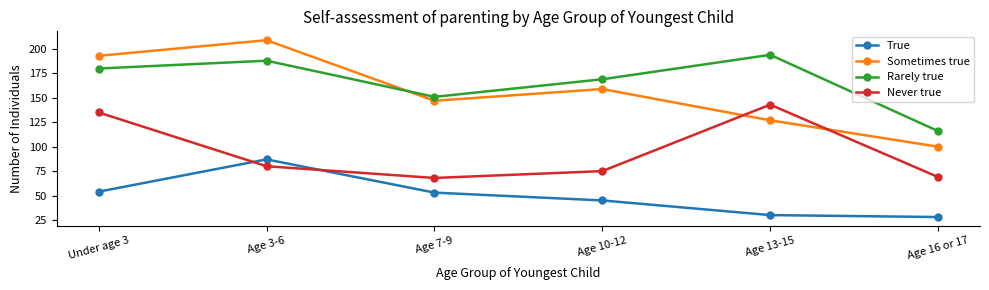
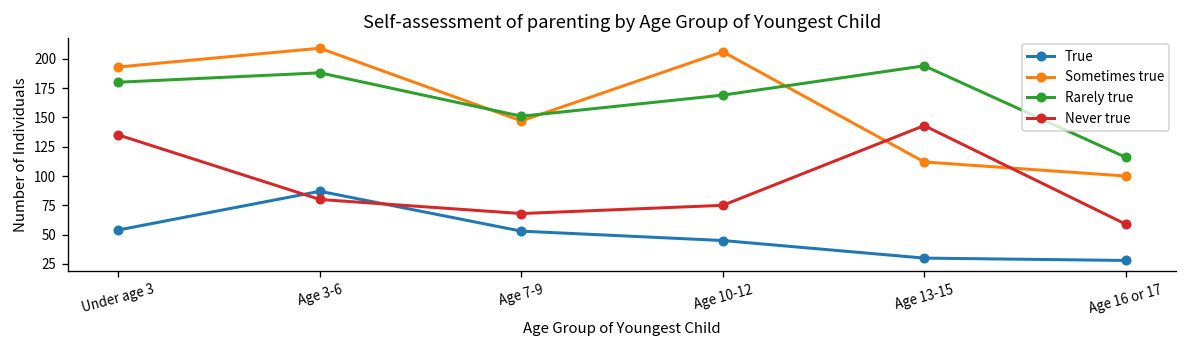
  {
    "True": {
      "Under age 3": 50,
      "Age 3-6": 90,
      "Age 7-9": 50,
      "Age 10-12": 50,
      "Age 13-15": 30,
      "Age 16 or 17": 30
    },
    "Sometimes true": {
      "Under age 3": 190,
      "Age 3-6": 210,
      "Age 7-9": 150,
-     "Age 10-12": 160,
-     "Age 13-15": 130,
+     "Age 10-12": 210,
+     "Age 13-15": 110,
      "Age 16 or 17": 100
    },
    "Rarely true": {
      "Under age 3": 180,
      "Age 3-6": 190,
      "Age 7-9": 150,
      "Age 10-12": 170,
      "Age 13-15": 190,
      "Age 16 or 17": 120
    },
    "Never true": {
      "Under age 3": 140,
      "Age 3-6": 80,
      "Age 7-9": 70,
      "Age 10-12": 80,
      "Age 13-15": 140,
-     "Age 16 or 17": 70
+     "Age 16 or 17": 60
    }
  }
